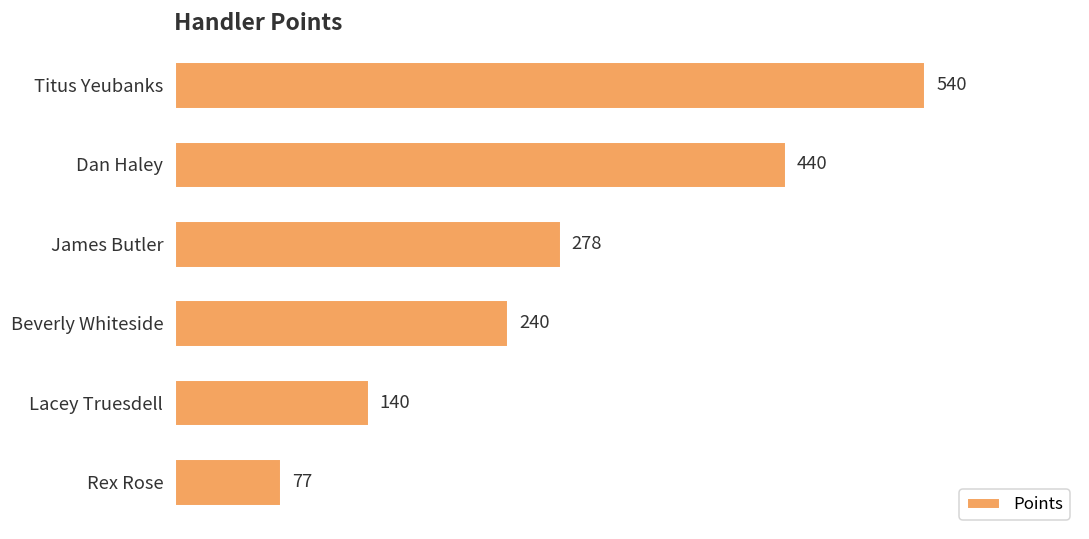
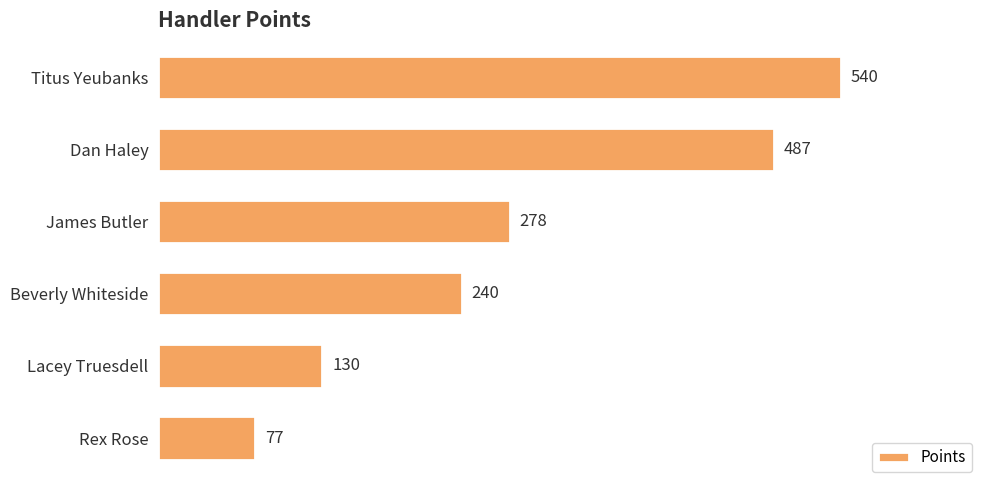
  {
    "Titus Yeubanks": 540,
-   "Dan Haley": 440,
+   "Dan Haley": 487,
    "James Butler": 278,
    "Beverly Whiteside": 240,
-   "Lacey Truesdell": 140,
+   "Lacey Truesdell": 130,
    "Rex Rose": 77
  }
